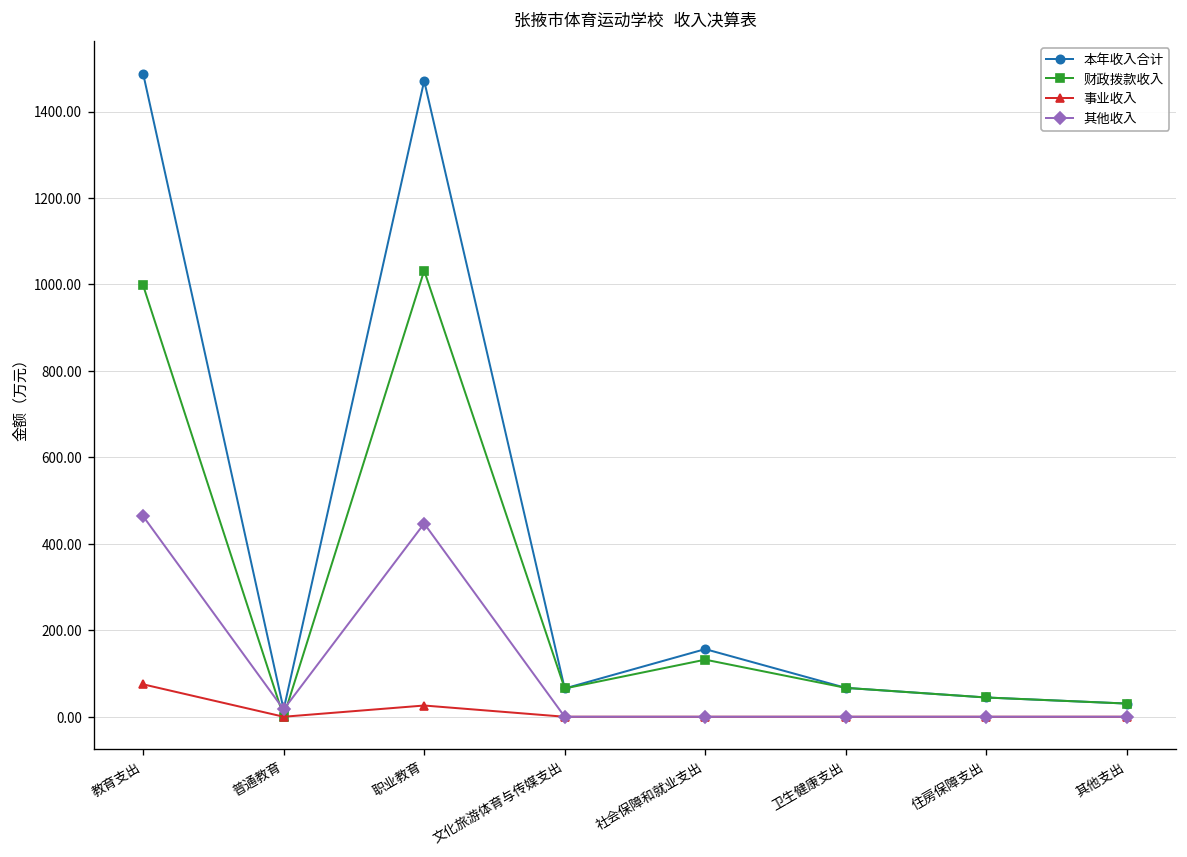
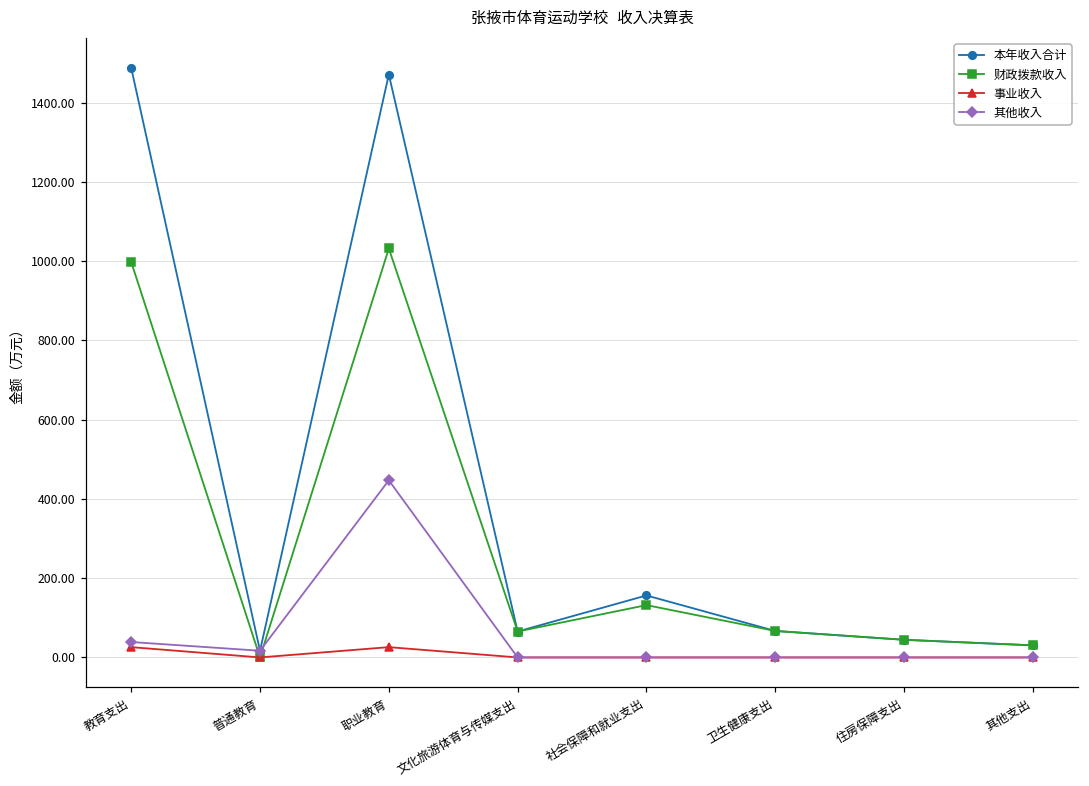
  {
    "本年收入合计": {
      "教育支出": 1490,
      "职业教育": 1470,
      "社会保障和就业支出": 160
    },
    "财政拨款收入": {
      "教育支出": 1000,
      "职业教育": 1030,
      "社会保障和就业支出": 130
    },
    "事业收入": {
-     "教育支出": 80,
+     "教育支出": 30,
      "职业教育": 30
    },
    "其他收入": {
-     "教育支出": 460,
+     "教育支出": 40,
      "职业教育": 450
    }
  }
